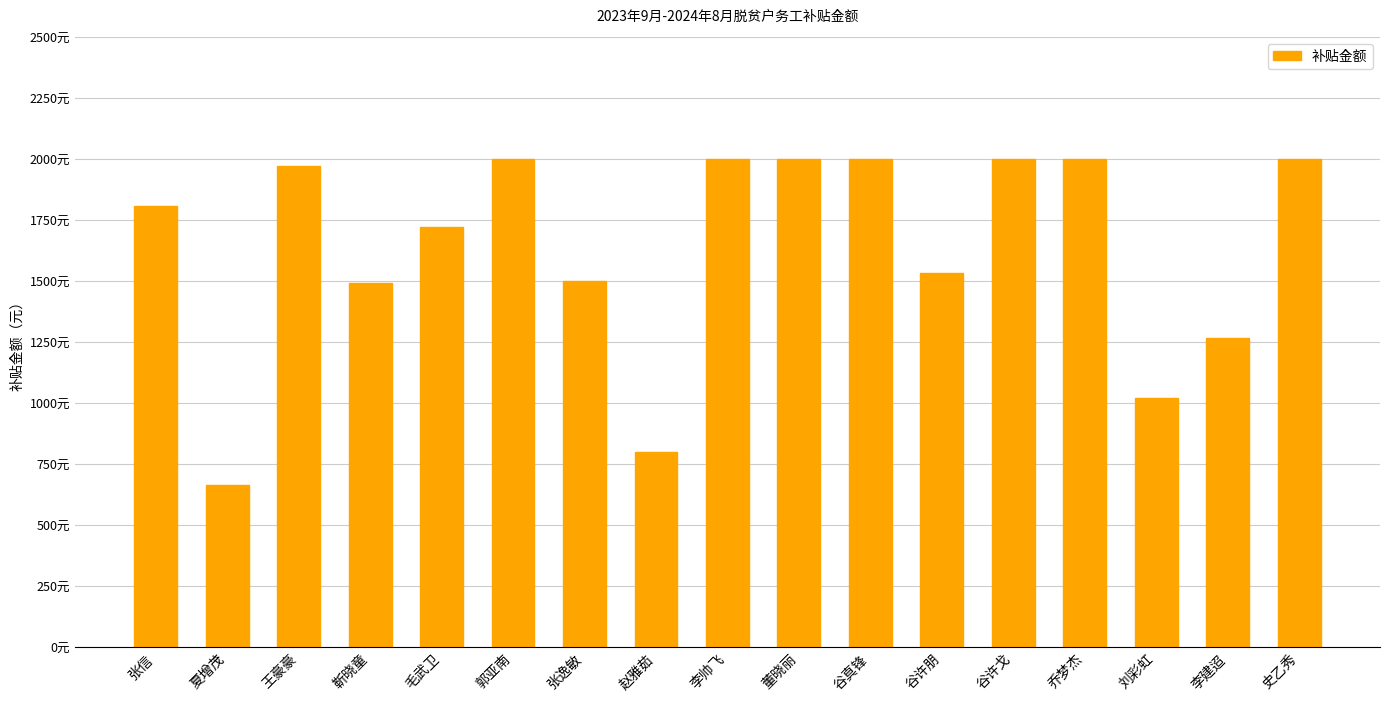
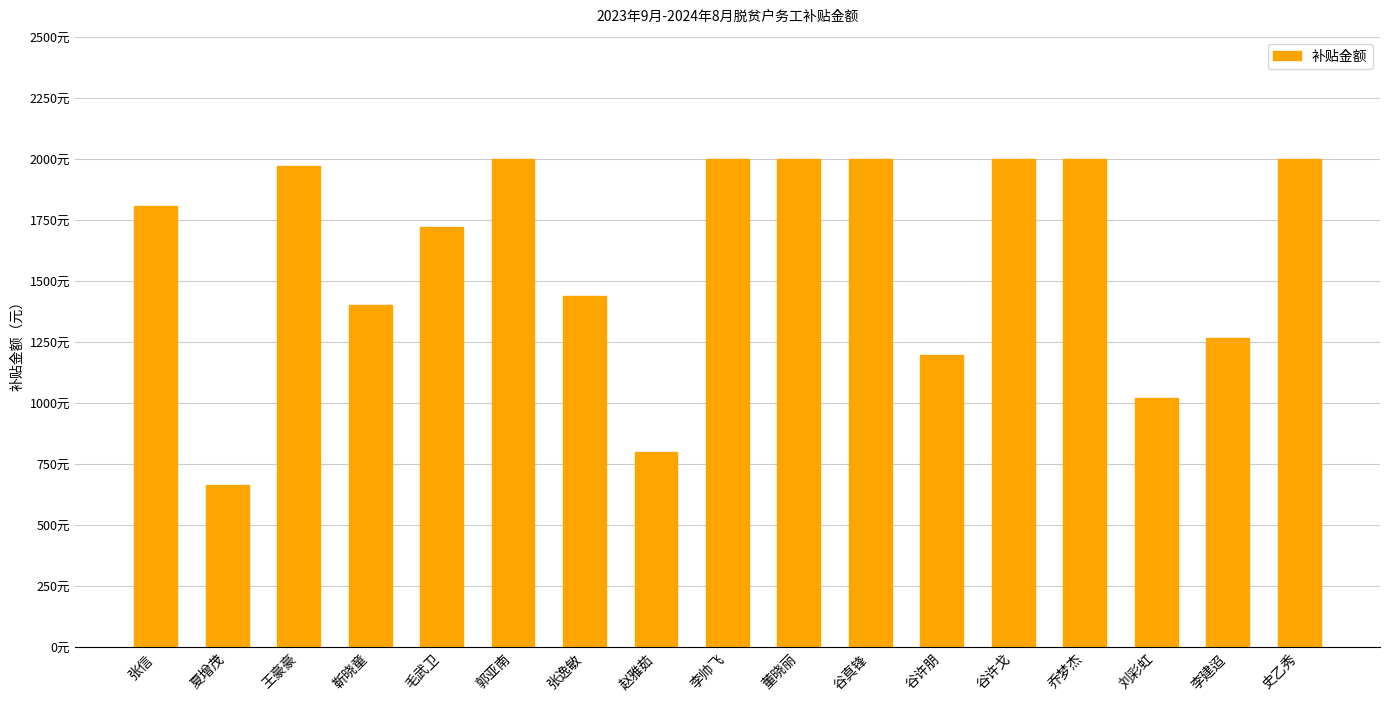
  {
    "张信": "1810元",
    "夏增茂": "660元",
    "王豪豪": "1970元",
-   "靳晓童": "1490元",
+   "靳晓童": "1400元",
    "毛武卫": "1720元",
    "郭亚南": "2000元",
-   "张逸敏": "1500元",
+   "张逸敏": "1440元",
    "赵雅茹": "800元",
    "李帅飞": "2000元",
    "董晓丽": "2000元",
    "谷真锋": "2000元",
-   "谷许朋": "1530元",
+   "谷许朋": "1200元",
    "谷许戈": "2000元",
    "乔梦杰": "2000元",
    "刘彩虹": "1020元",
    "李建迢": "1270元",
    "史乙秀": "2000元"
  }
